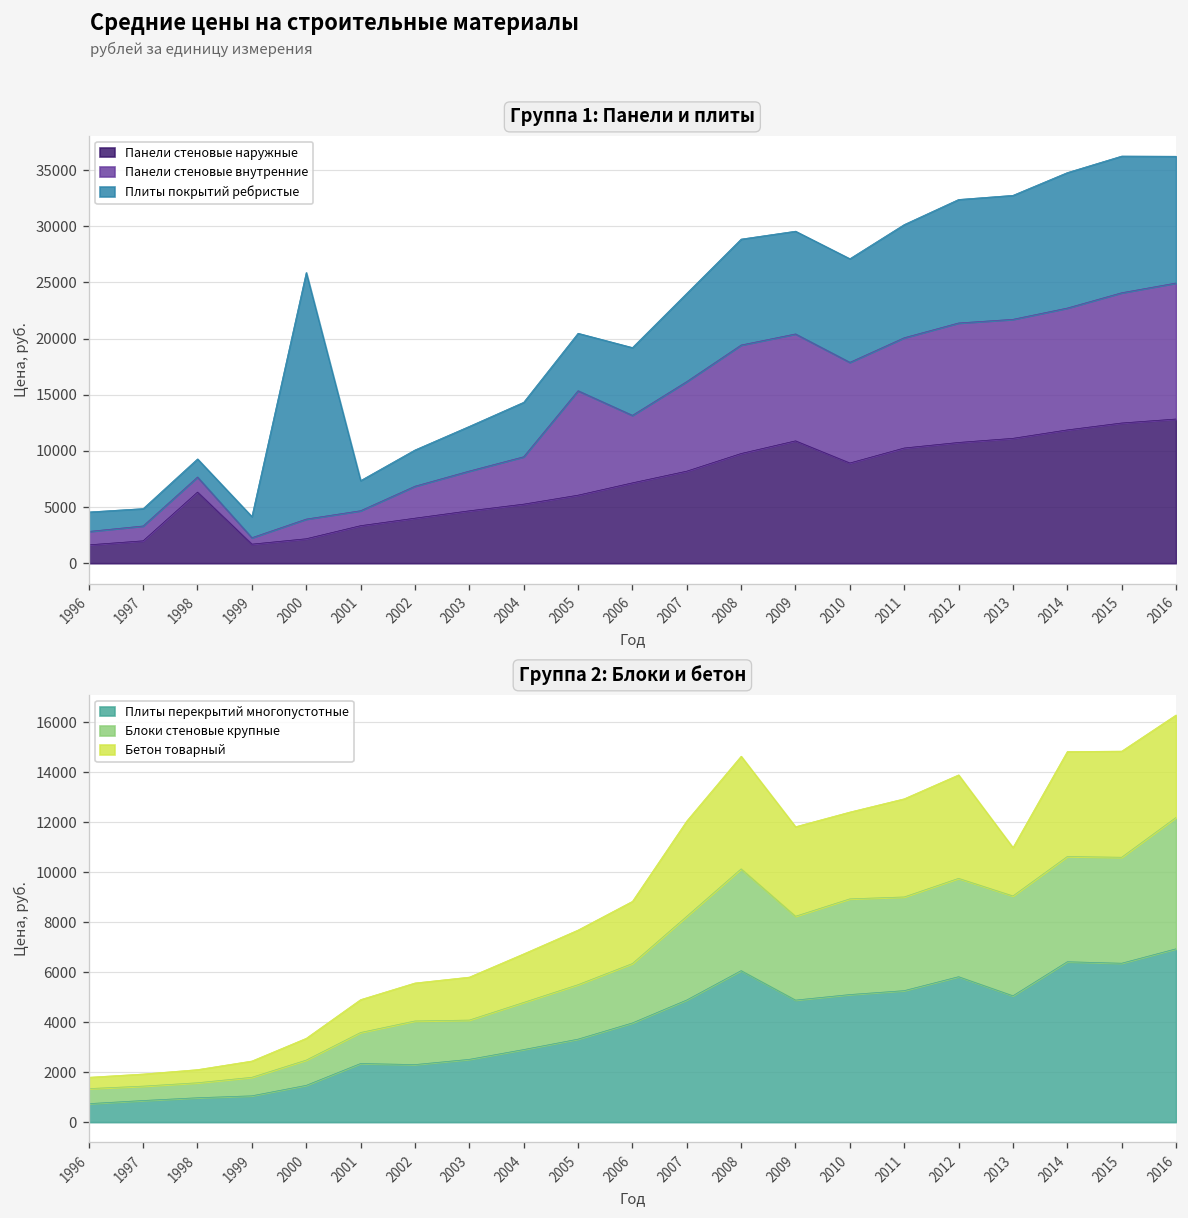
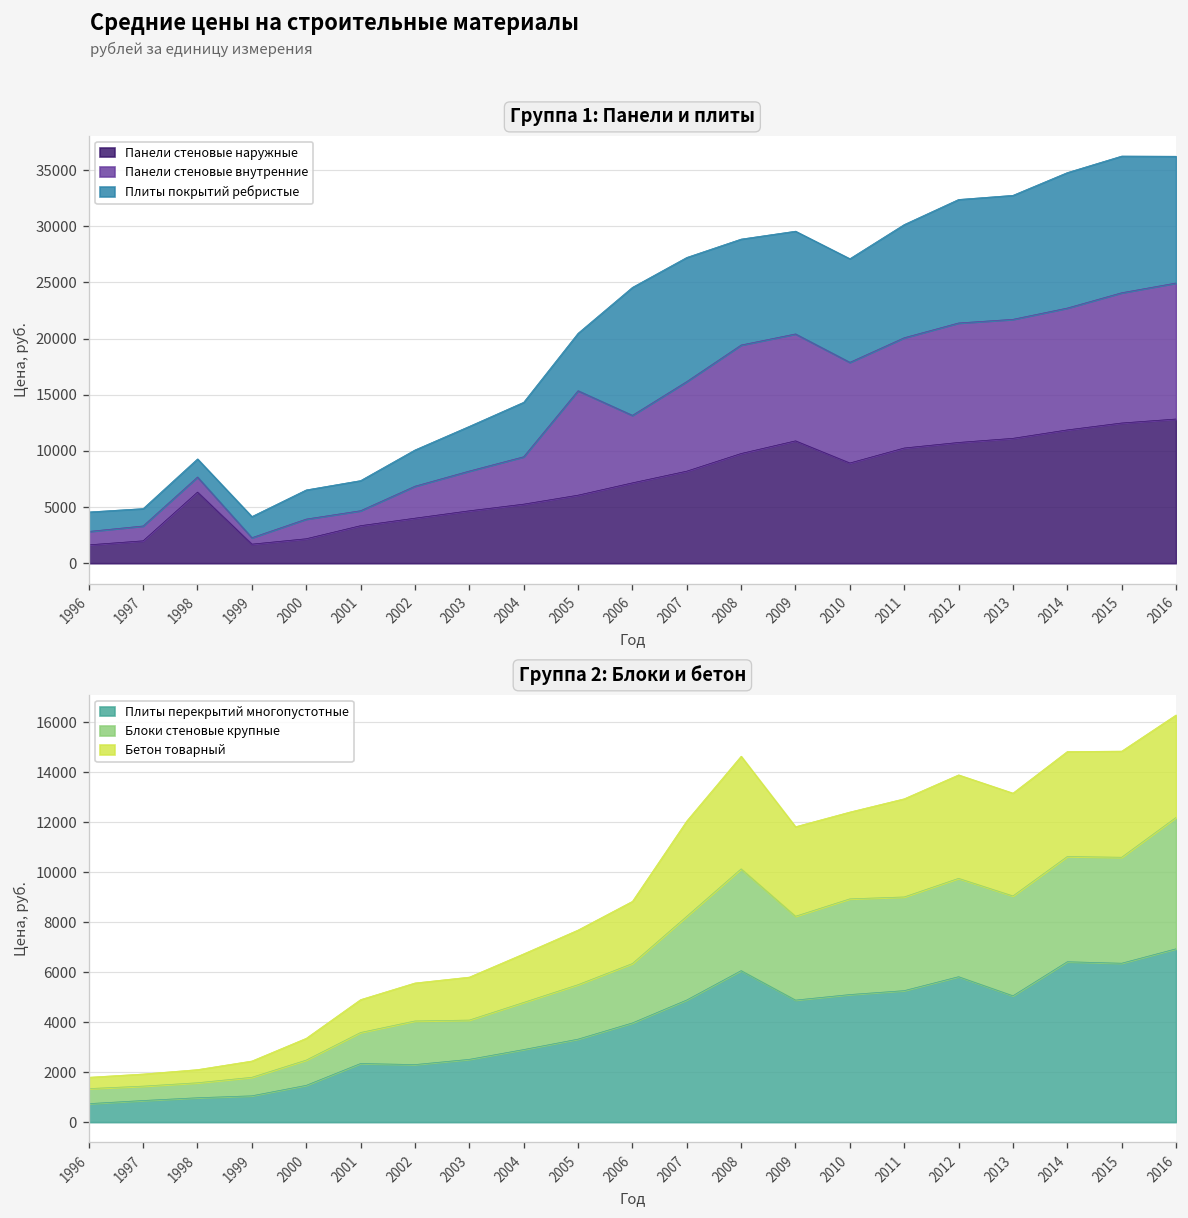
  {
    "Группа 1: Панели и плиты": {
      "Панели стеновые наружные": {
        "1996": 2000,
        "1997": 2000,
        "1998": 6000,
        "1999": 2000,
        "2000": 2000,
        "2001": 3000,
        "2002": 4000,
        "2003": 5000,
        "2004": 5000,
        "2005": 6000,
        "2006": 7000,
        "2007": 8000,
        "2008": 10000,
        "2009": 11000,
        "2010": 9000,
        "2011": 10000,
        "2012": 11000,
        "2013": 11000,
        "2014": 12000,
        "2015": 12000,
        "2016": 13000
      },
      "Панели стеновые внутренние": {
        "1996": 1000,
        "1997": 1000,
        "1998": 1000,
        "1999": 1000,
        "2000": 2000,
        "2001": 1000,
        "2002": 3000,
        "2003": 4000,
        "2004": 4000,
        "2005": 9000,
        "2006": 6000,
        "2007": 8000,
        "2008": 10000,
        "2009": 10000,
        "2010": 9000,
        "2011": 10000,
        "2012": 11000,
        "2013": 11000,
        "2014": 11000,
        "2015": 12000,
        "2016": 12000
      },
      "Плиты покрытий ребристые": {
        "1996": 2000,
        "1997": 2000,
        "1998": 2000,
        "1999": 2000,
-       "2000": 22000,
+       "2000": 3000,
        "2001": 3000,
        "2002": 3000,
        "2003": 4000,
        "2004": 5000,
        "2005": 5000,
-       "2006": 6000,
-       "2007": 8000,
+       "2006": 11000,
+       "2007": 11000,
        "2008": 9000,
        "2009": 9000,
        "2010": 9000,
        "2011": 10000,
        "2012": 11000,
        "2013": 11000,
        "2014": 12000,
        "2015": 12000,
        "2016": 11000
      }
    },
    "Группа 2: Блоки и бетон": {
      "Плиты перекрытий многопустотные": {
        "1996": 700,
        "1997": 900,
        "1998": 1000,
        "1999": 1100,
        "2000": 1500,
        "2001": 2300,
        "2002": 2300,
        "2003": 2500,
        "2004": 2900,
        "2005": 3300,
        "2006": 4000,
        "2007": 4900,
        "2008": 6100,
        "2009": 4900,
        "2010": 5100,
        "2011": 5300,
        "2012": 5800,
        "2013": 5100,
        "2014": 6400,
        "2015": 6400,
        "2016": 6900
      },
      "Блоки стеновые крупные": {
        "1996": 600,
        "1997": 600,
        "1998": 600,
        "1999": 700,
        "2000": 1000,
        "2001": 1200,
        "2002": 1700,
        "2003": 1600,
        "2004": 1900,
        "2005": 2200,
        "2006": 2400,
        "2007": 3300,
        "2008": 4100,
        "2009": 3400,
        "2010": 3800,
        "2011": 3800,
        "2012": 3900,
        "2013": 4000,
        "2014": 4200,
        "2015": 4200,
        "2016": 5300
      },
      "Бетон товарный": {
        "1996": 500,
        "1997": 500,
        "1998": 500,
        "1999": 700,
        "2000": 900,
        "2001": 1300,
        "2002": 1500,
        "2003": 1700,
        "2004": 1900,
        "2005": 2200,
        "2006": 2500,
        "2007": 3800,
        "2008": 4500,
        "2009": 3600,
        "2010": 3500,
        "2011": 3900,
        "2012": 4100,
-       "2013": 1900,
+       "2013": 4100,
        "2014": 4200,
        "2015": 4200,
        "2016": 4100
      }
    }
  }
